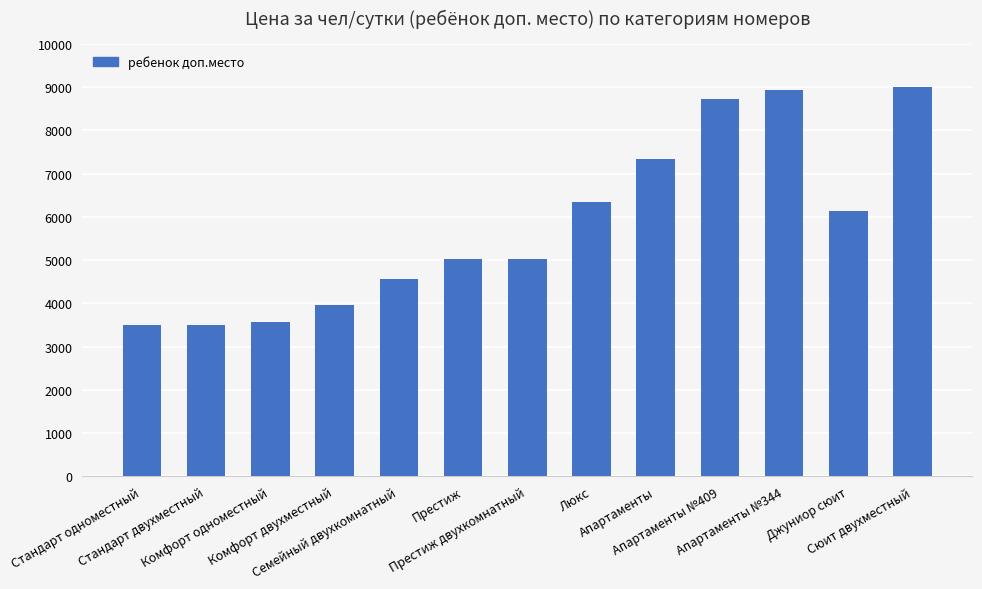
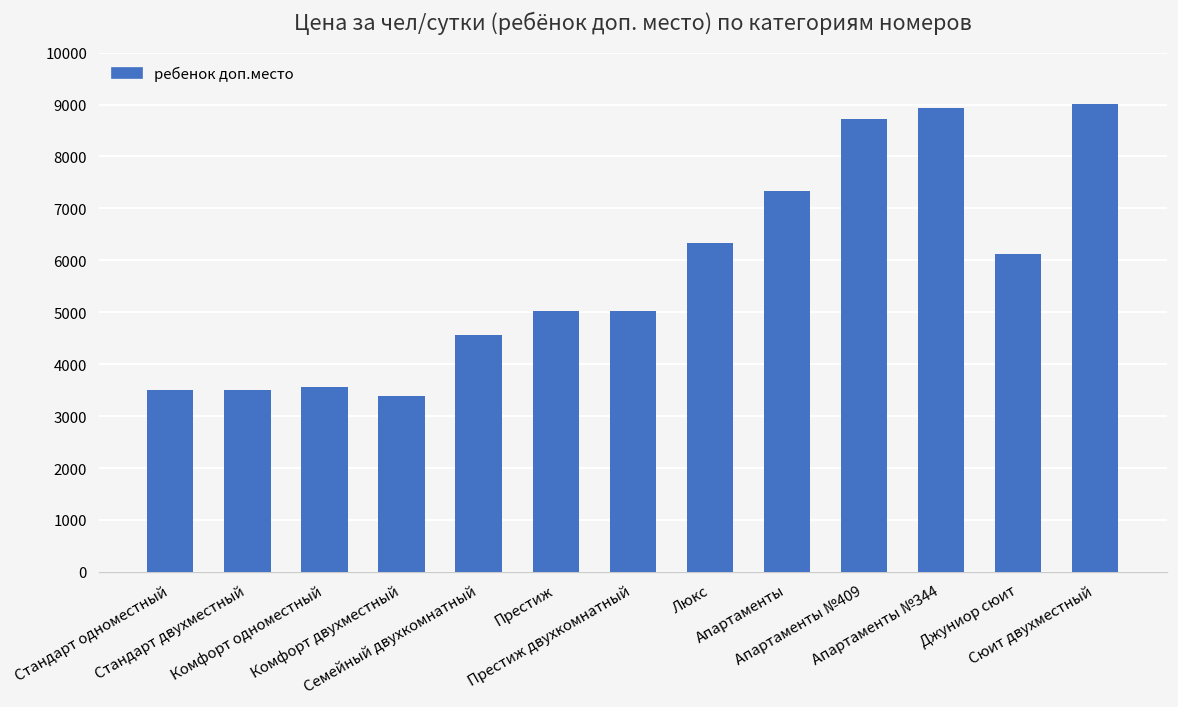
  {
    "Стандарт одноместный": 3500,
    "Стандарт двухместный": 3500,
    "Комфорт одноместный": 3600,
-   "Комфорт двухместный": 4000,
+   "Комфорт двухместный": 3400,
    "Семейный двухкомнатный": 4600,
    "Престиж": 5000,
    "Престиж двухкомнатный": 5000,
    "Люкс": 6300,
    "Апартаменты": 7300,
    "Апартаменты №409": 8700,
    "Апартаменты №344": 8900,
    "Джуниор сюит": 6100,
    "Сюит двухместный": 9000
  }
